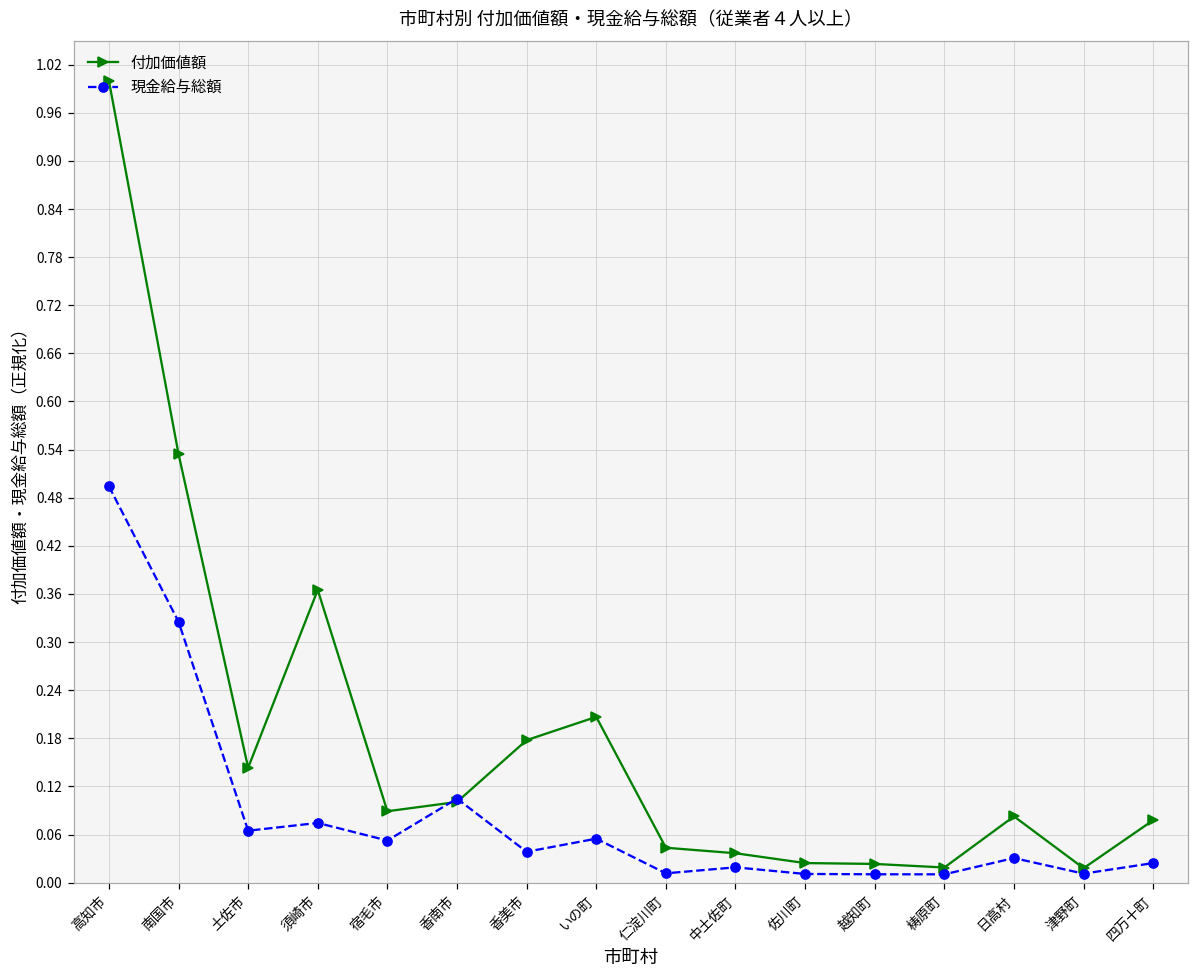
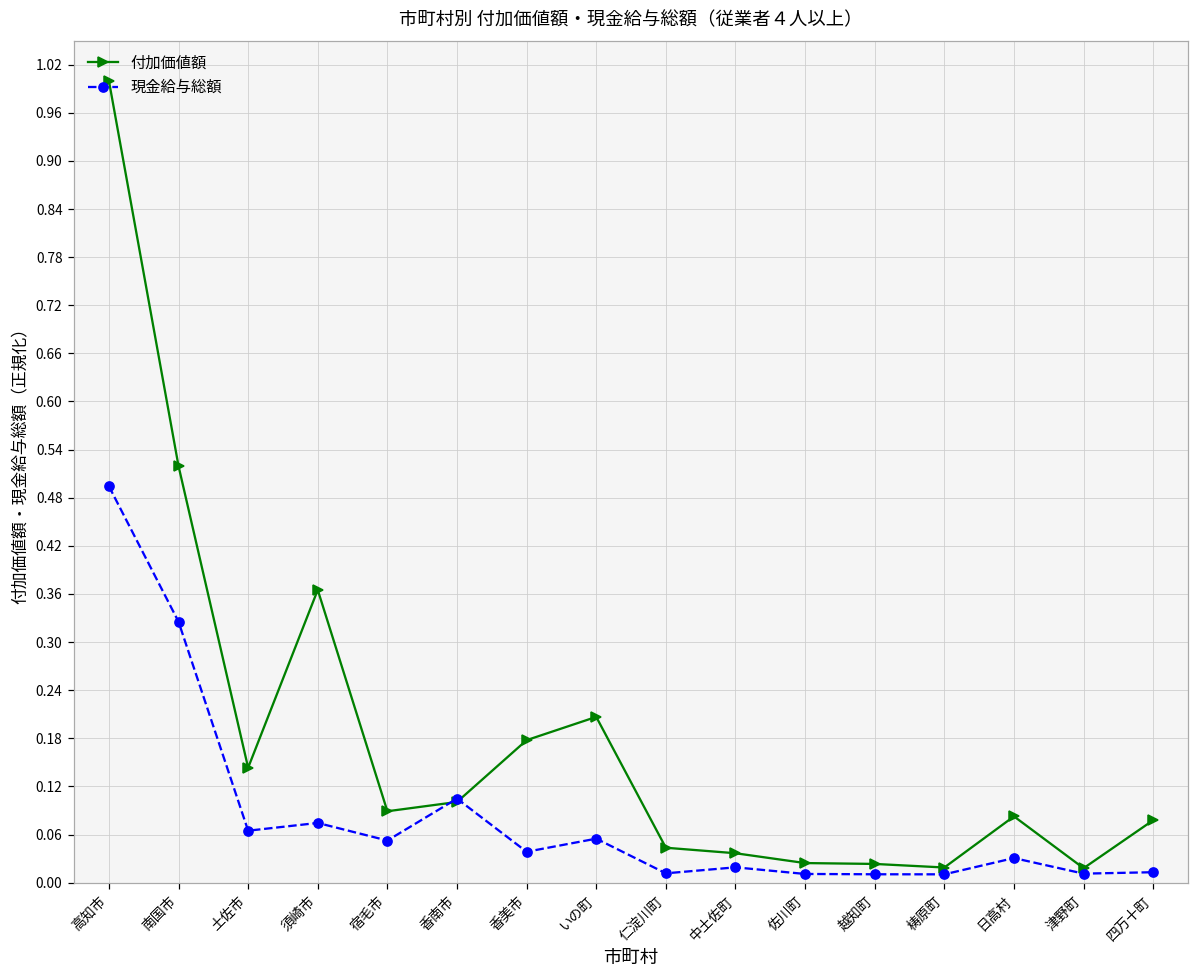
  {
    "付加価値額": {
      "高知市": 1.00,
-     "南国市": 0.53,
+     "南国市": 0.52,
      "土佐市": 0.14,
      "須崎市": 0.37,
      "宿毛市": 0.09,
      "香南市": 0.10,
      "香美市": 0.18,
      "いの町": 0.21,
      "仁淀川町": 0.04,
      "中土佐町": 0.04,
      "佐川町": 0.02,
      "越知町": 0.02,
      "梼原町": 0.02,
      "日高村": 0.08,
      "津野町": 0.02,
      "四万十町": 0.08
    },
    "現金給与総額": {
      "高知市": 0.49,
      "南国市": 0.33,
      "土佐市": 0.06,
      "須崎市": 0.07,
      "宿毛市": 0.05,
      "香南市": 0.10,
      "香美市": 0.04,
      "いの町": 0.05,
      "仁淀川町": 0.01,
      "中土佐町": 0.02,
      "佐川町": 0.01,
      "越知町": 0.01,
      "梼原町": 0.01,
      "日高村": 0.03,
      "津野町": 0.01,
-     "四万十町": 0.02
+     "四万十町": 0.01
    }
  }
